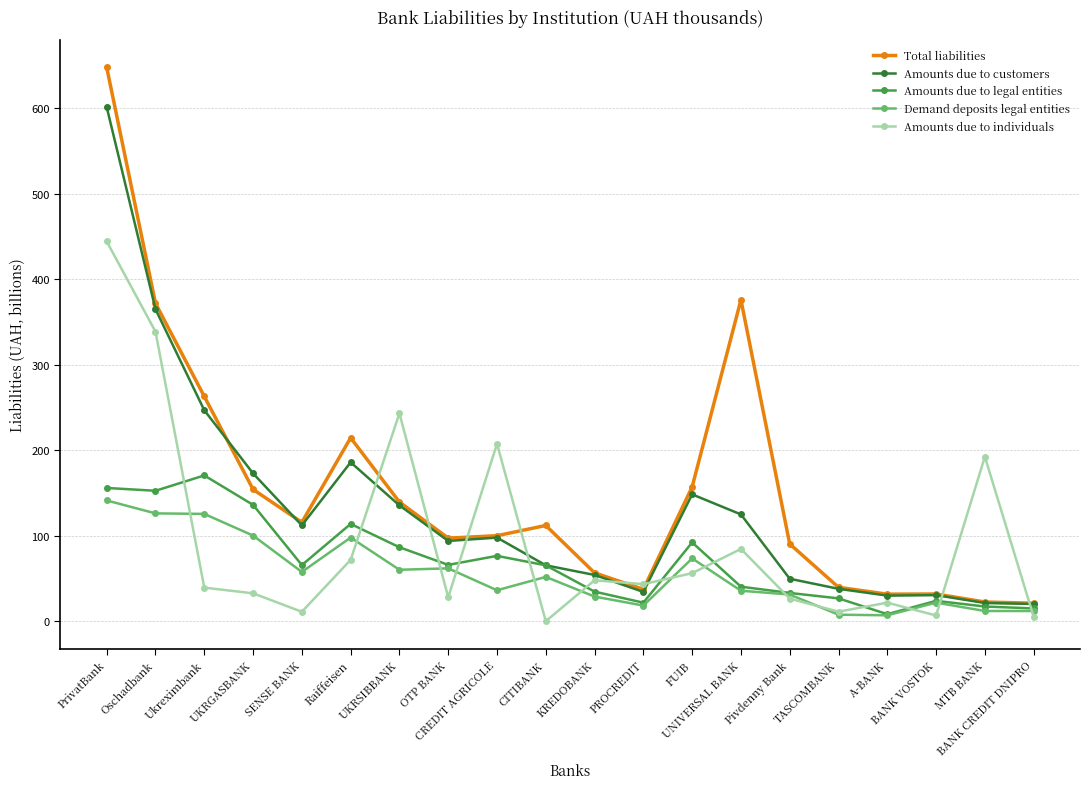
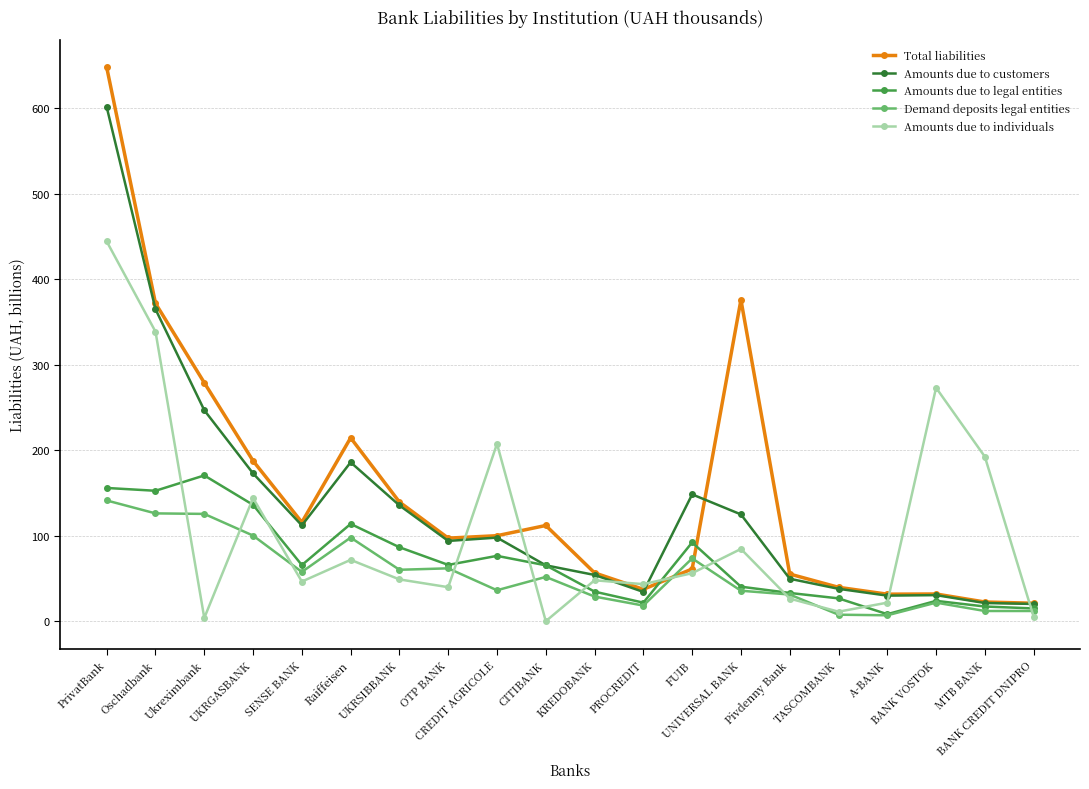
  {
    "Total liabilities": {
      "PrivatBank": 650,
      "Oschadbank": 370,
-     "Ukreximbank": 260,
-     "UKRGASBANK": 150,
+     "Ukreximbank": 280,
+     "UKRGASBANK": 190,
      "SENSE BANK": 120,
      "Raiffeisen": 210,
      "UKRSIBBANK": 140,
      "OTP BANK": 100,
      "CITIBANK": 110,
      "PROCREDIT": 40,
-     "FUIB": 160,
+     "FUIB": 60,
      "UNIVERSAL BANK": 380,
-     "Pivdenny Bank": 90
+     "Pivdenny Bank": 60
    },
    "Amounts due to individuals": {
      "PrivatBank": 440,
      "Oschadbank": 340,
-     "Ukreximbank": 40,
-     "UKRGASBANK": 30,
-     "SENSE BANK": 10,
+     "Ukreximbank": 0,
+     "UKRGASBANK": 140,
+     "SENSE BANK": 50,
      "Raiffeisen": 70,
-     "UKRSIBBANK": 240,
-     "OTP BANK": 30,
+     "UKRSIBBANK": 50,
+     "OTP BANK": 40,
      "CREDIT AGRICOLE": 210,
      "CITIBANK": 0,
      "KREDOBANK": 50,
      "PROCREDIT": 40,
      "FUIB": 60,
      "UNIVERSAL BANK": 80,
      "Pivdenny Bank": 30,
      "TASCOMBANK": 10,
      "A-BANK": 20,
-     "BANK VOSTOK": 10,
+     "BANK VOSTOK": 270,
      "MTB BANK": 190,
      "BANK CREDIT DNIPRO": 10
    }
  }
